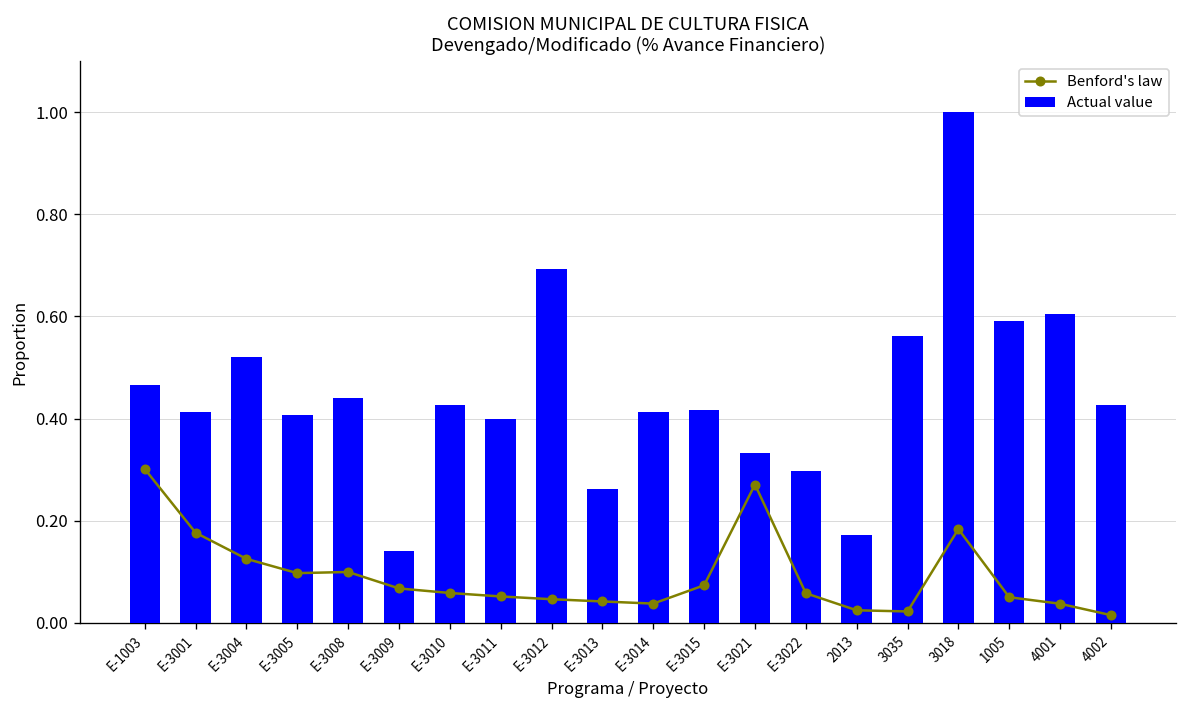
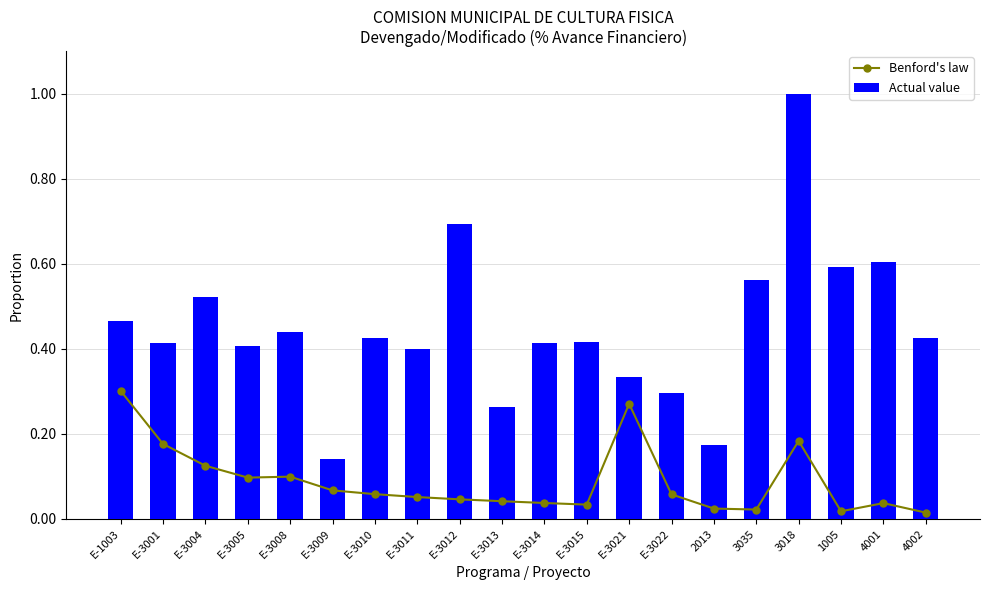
  {
    "Benford's law": {
      "E-1003": 0.30,
      "E-3001": 0.18,
      "E-3004": 0.12,
      "E-3005": 0.10,
      "E-3008": 0.10,
      "E-3009": 0.07,
      "E-3010": 0.06,
      "E-3011": 0.05,
      "E-3012": 0.05,
      "E-3013": 0.04,
      "E-3014": 0.04,
-     "E-3015": 0.07,
+     "E-3015": 0.03,
      "E-3021": 0.27,
      "E-3022": 0.06,
      "2013": 0.02,
      "3035": 0.02,
      "3018": 0.18,
-     "1005": 0.05,
+     "1005": 0.02,
      "4001": 0.04,
      "4002": 0.01
    },
    "Actual value": {
      "E-1003": 0.47,
      "E-3001": 0.41,
      "E-3004": 0.52,
      "E-3005": 0.41,
      "E-3008": 0.44,
      "E-3009": 0.14,
      "E-3010": 0.43,
      "E-3011": 0.40,
      "E-3012": 0.69,
      "E-3013": 0.26,
      "E-3014": 0.41,
      "E-3015": 0.42,
      "E-3021": 0.33,
      "E-3022": 0.30,
      "2013": 0.17,
      "3035": 0.56,
      "3018": 1.00,
      "1005": 0.59,
      "4001": 0.60,
      "4002": 0.43
    }
  }
